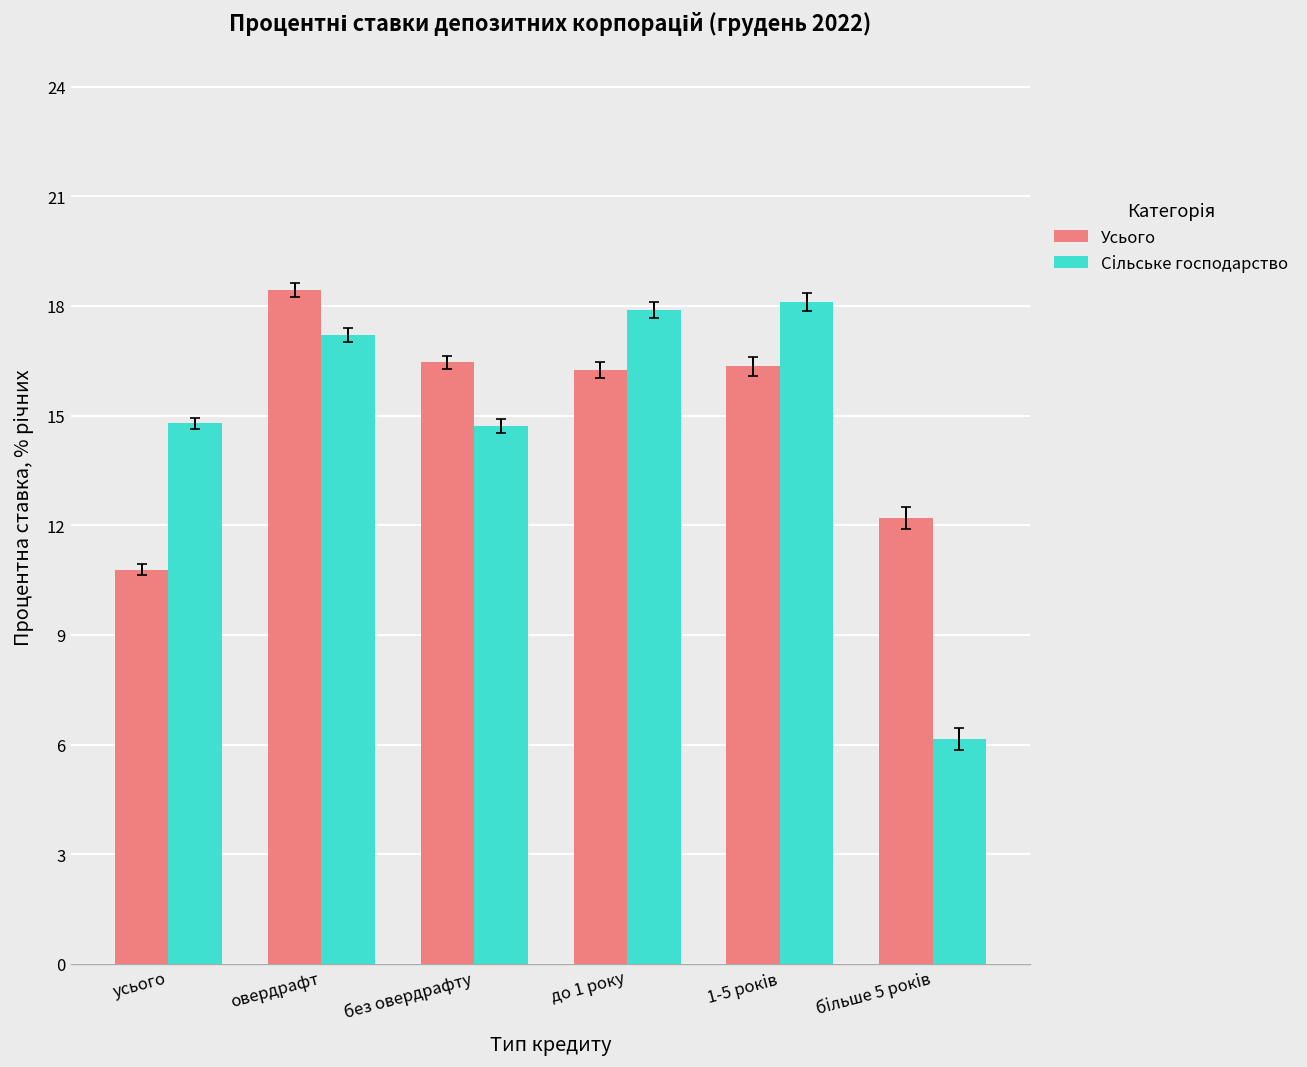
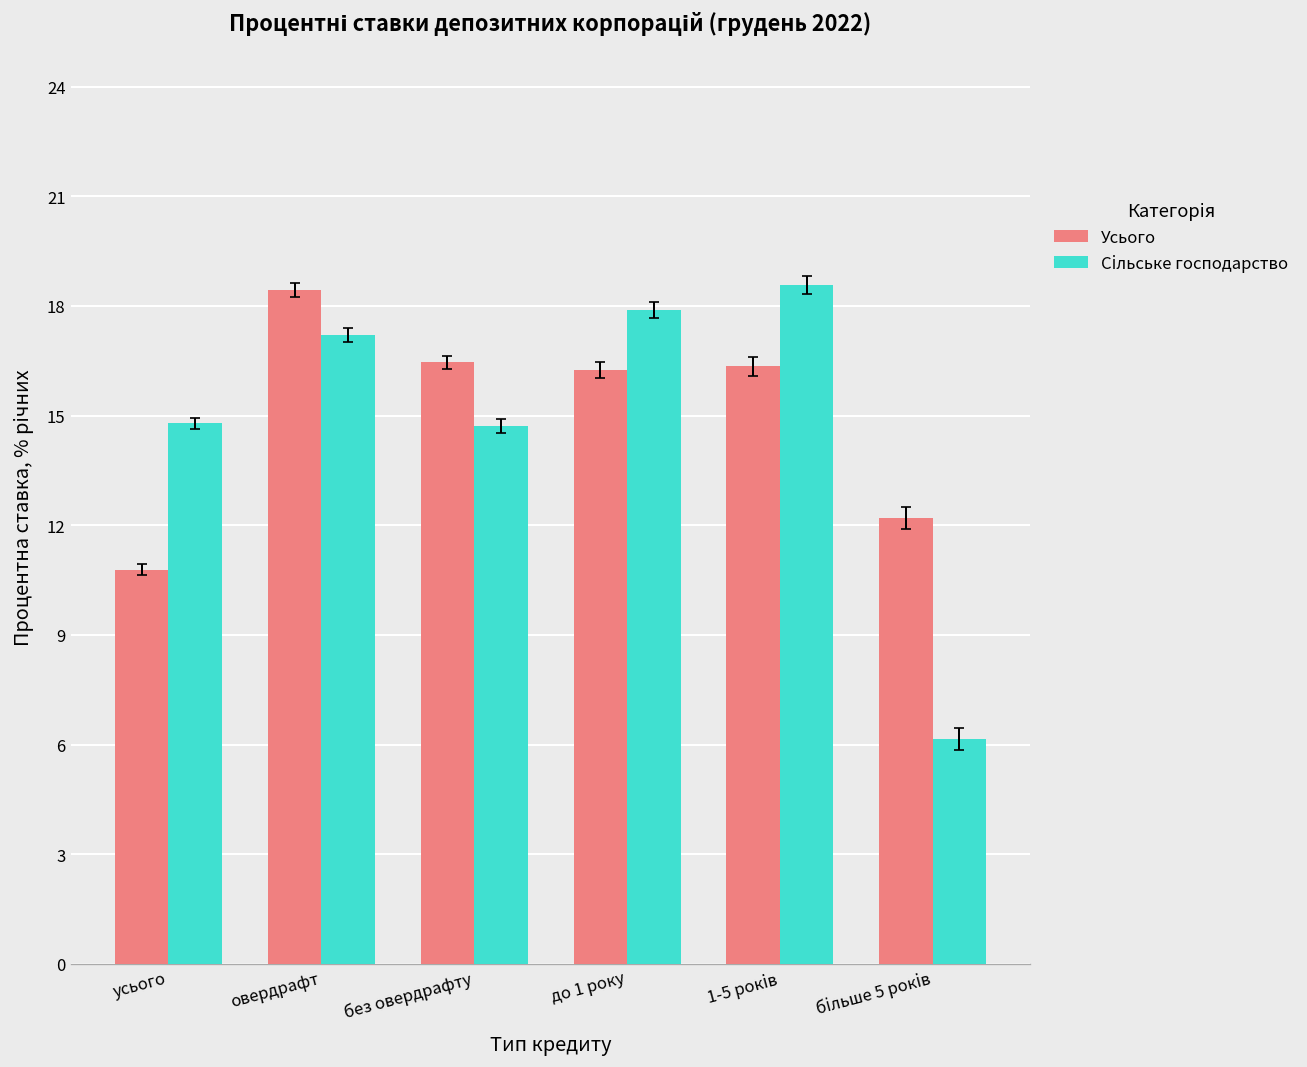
  {
    "Усього": {
      "усього": 10.8,
      "овердрафт": 18.4,
      "без овердрафту": 16.5,
      "до 1 року": 16.3,
      "1-5 років": 16.3,
      "більше 5 років": 12.2
    },
    "Сільське господарство": {
      "усього": 14.8,
      "овердрафт": 17.2,
      "без овердрафту": 14.7,
      "до 1 року": 17.9,
-     "1-5 років": 18.1,
+     "1-5 років": 18.6,
      "більше 5 років": 6.1
    }
  }
